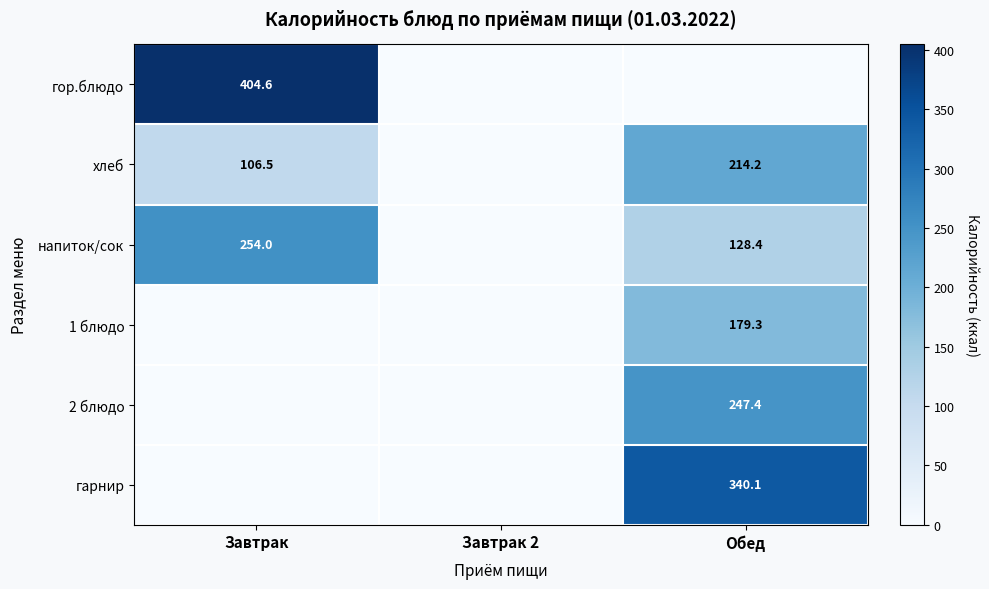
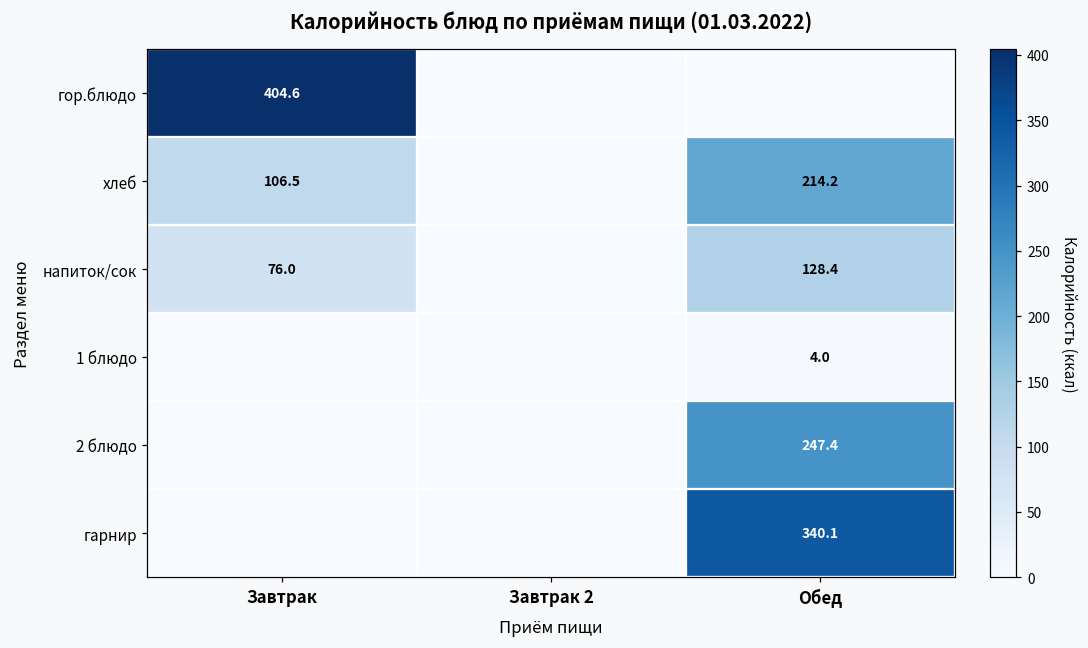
  {
    "гор.блюдо": {
      "Завтрак": 404.6
    },
    "хлеб": {
      "Завтрак": 106.5,
      "Обед": 214.2
    },
    "напиток/сок": {
-     "Завтрак": 254.0,
+     "Завтрак": 76.0,
      "Обед": 128.4
    },
    "1 блюдо": {
-     "Обед": 179.3
+     "Обед": 4.0
    },
    "2 блюдо": {
      "Обед": 247.4
    },
    "гарнир": {
      "Обед": 340.1
    }
  }
